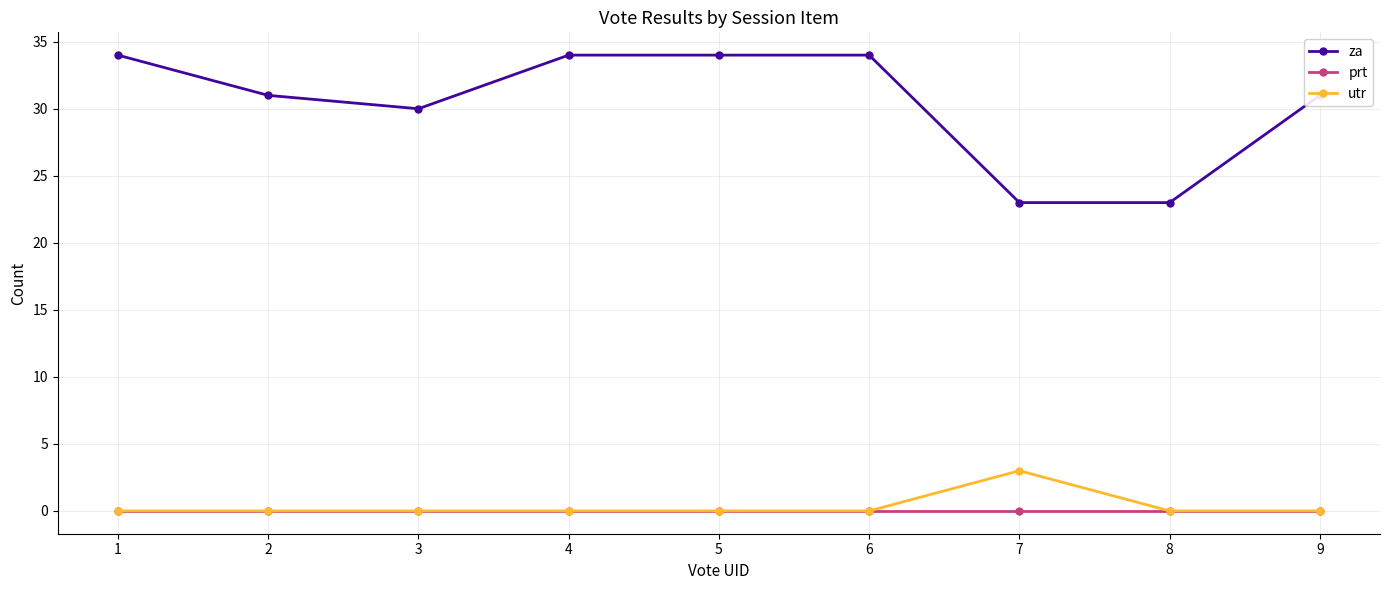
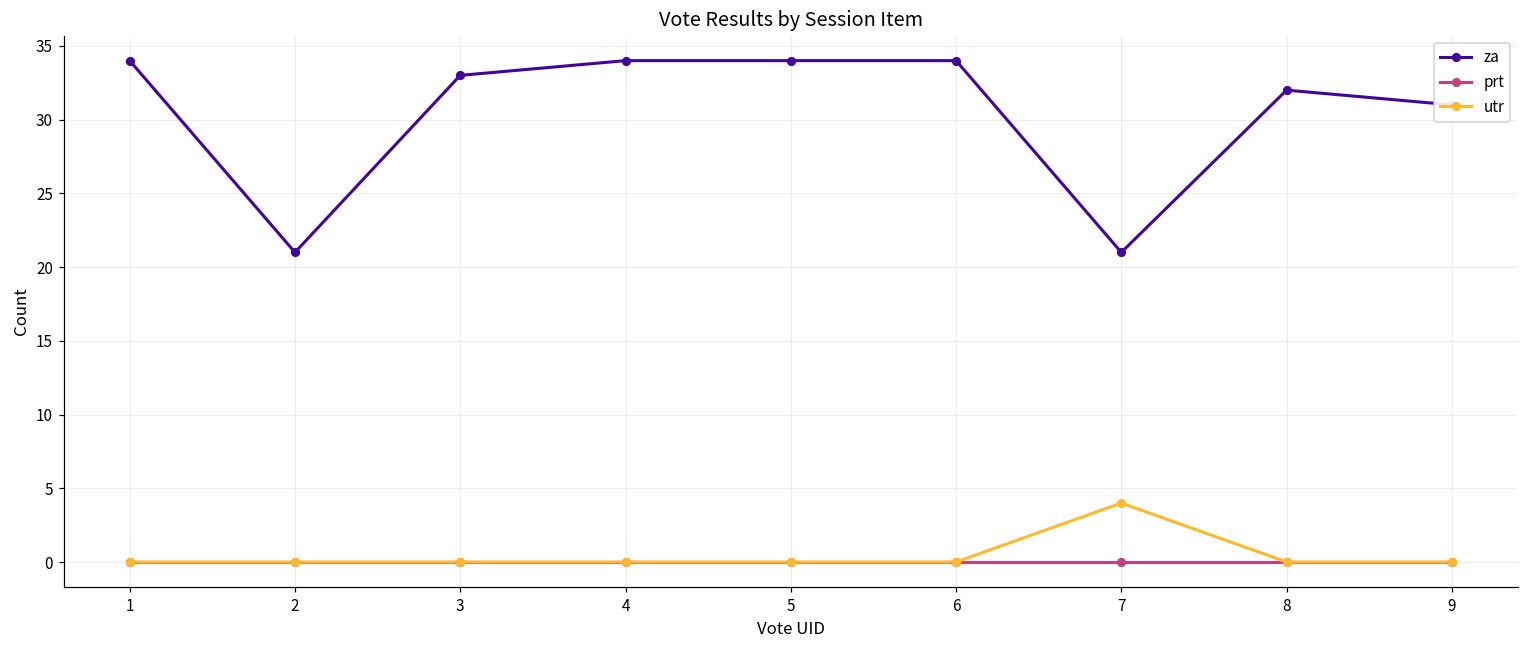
  {
    "za": {
      "1": 34,
-     "2": 31,
-     "3": 30,
+     "2": 21,
+     "3": 33,
      "4": 34,
      "5": 34,
      "6": 34,
-     "7": 23,
-     "8": 23
+     "7": 21,
+     "8": 32
    },
    "prt": {
      "7": 0
    },
    "utr": {
-     "7": 3
+     "7": 4
    }
  }
